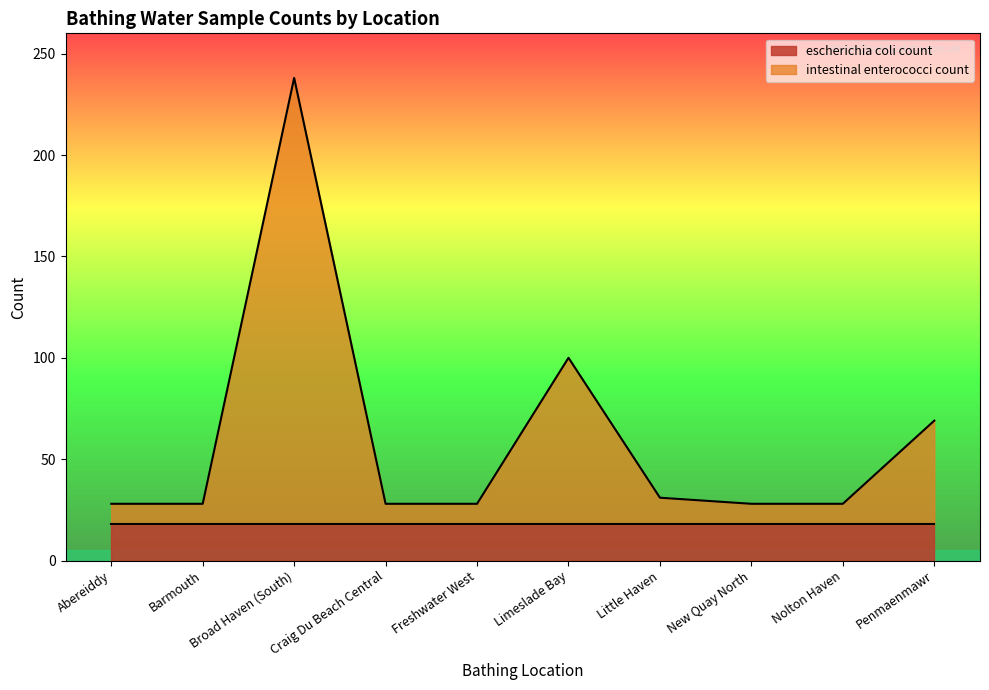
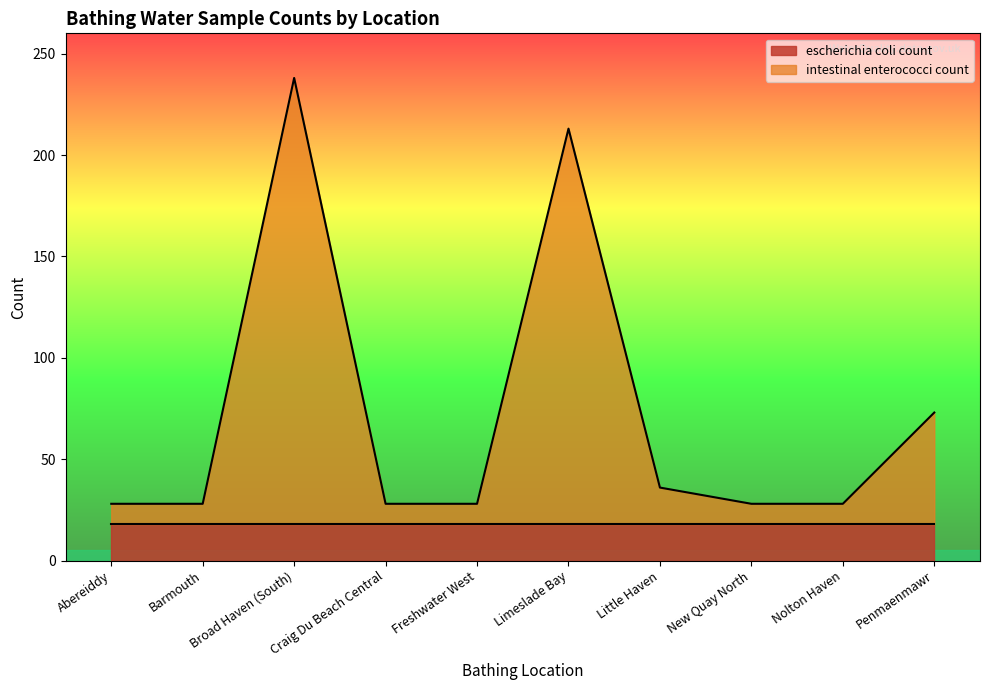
  {
    "escherichia coli count": {
      "Abereiddy": 18,
      "Barmouth": 18,
      "Broad Haven (South)": 18,
      "Craig Du Beach Central": 18,
      "Freshwater West": 18,
      "Limeslade Bay": 18,
      "Little Haven": 18,
      "New Quay North": 18,
      "Nolton Haven": 18,
      "Penmaenmawr": 18
    },
    "intestinal enterococci count": {
      "Abereiddy": 28,
      "Barmouth": 28,
      "Broad Haven (South)": 238,
      "Craig Du Beach Central": 28,
      "Freshwater West": 28,
-     "Limeslade Bay": 100,
-     "Little Haven": 31,
+     "Limeslade Bay": 213,
+     "Little Haven": 36,
      "New Quay North": 28,
      "Nolton Haven": 28,
-     "Penmaenmawr": 69
+     "Penmaenmawr": 73
    }
  }
